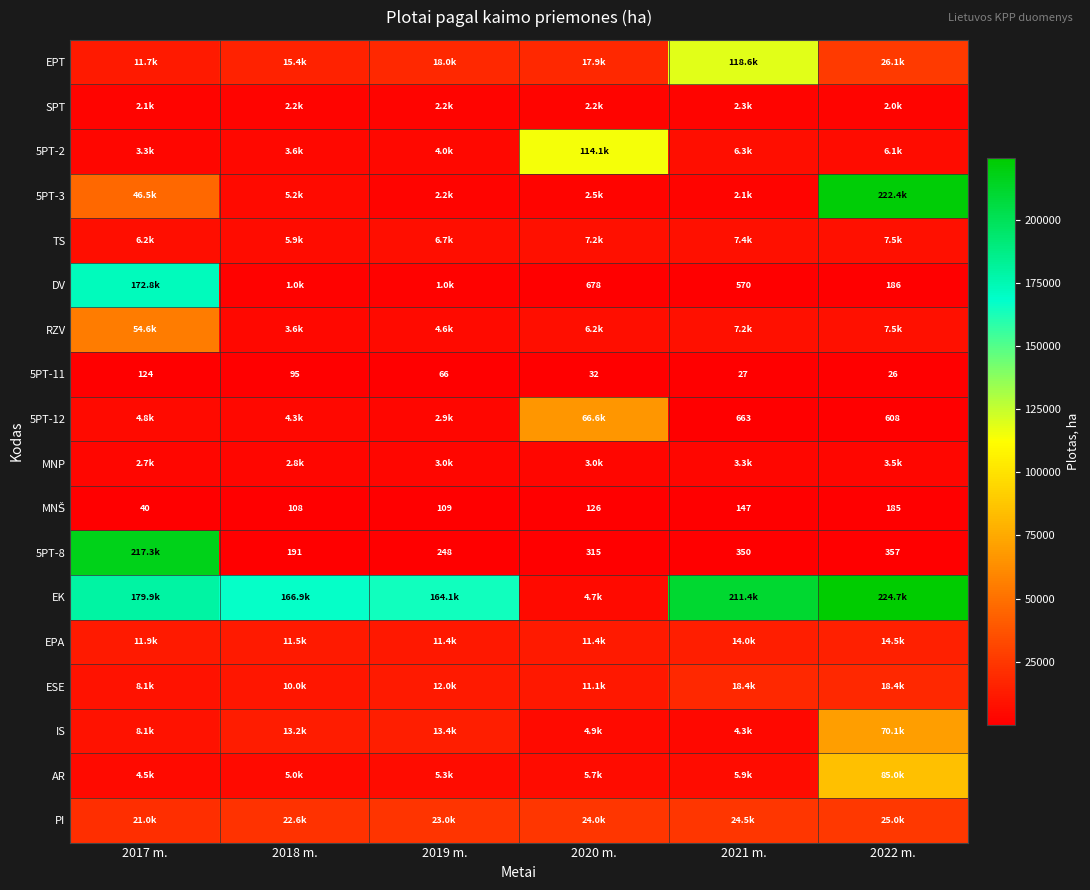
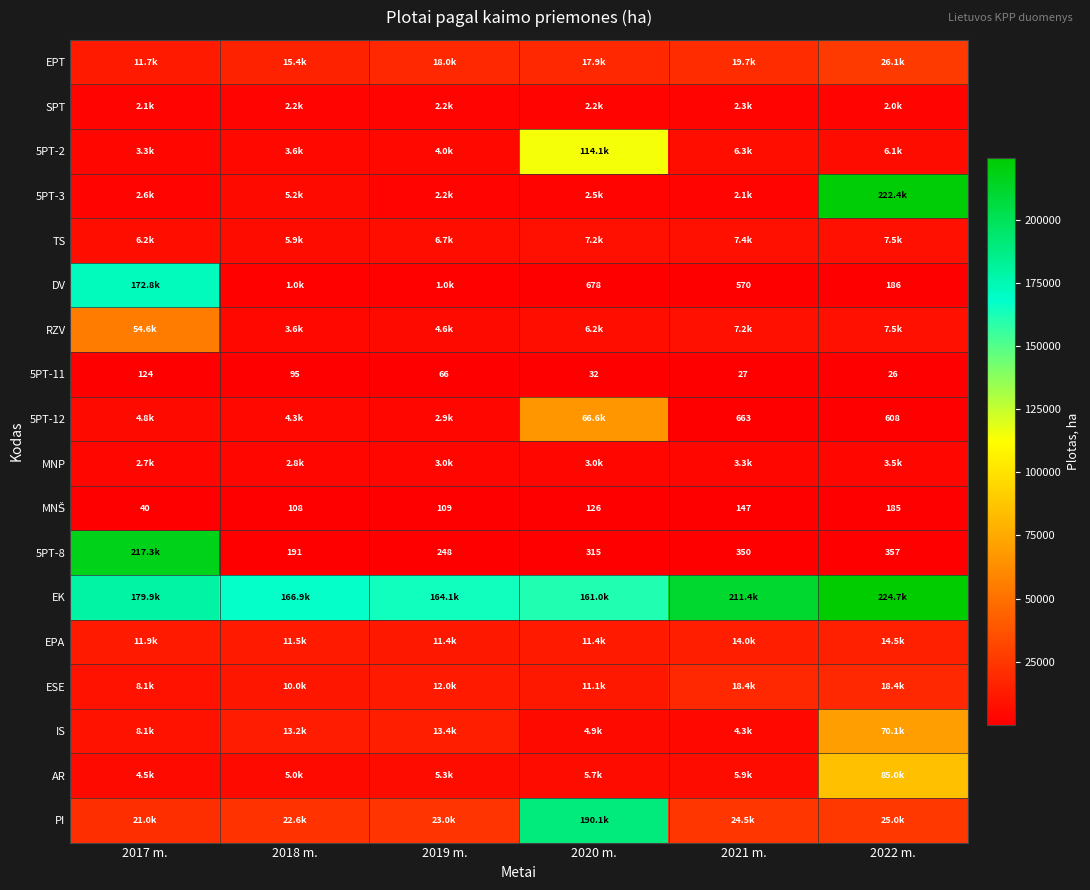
  {
    "EPT": {
      "2017 m.": "11.7k",
      "2018 m.": "15.4k",
      "2019 m.": "18.0k",
      "2020 m.": "17.9k",
-     "2021 m.": "118.6k",
+     "2021 m.": "19.7k",
      "2022 m.": "26.1k"
    },
    "SPT": {
      "2017 m.": "2.1k",
      "2018 m.": "2.2k",
      "2019 m.": "2.2k",
      "2020 m.": "2.2k",
      "2021 m.": "2.3k",
      "2022 m.": "2.0k"
    },
    "5PT-2": {
      "2017 m.": "3.3k",
      "2018 m.": "3.6k",
      "2019 m.": "4.0k",
      "2020 m.": "114.1k",
      "2021 m.": "6.3k",
      "2022 m.": "6.1k"
    },
    "5PT-3": {
-     "2017 m.": "46.5k",
+     "2017 m.": "2.6k",
      "2018 m.": "5.2k",
      "2019 m.": "2.2k",
      "2020 m.": "2.5k",
      "2021 m.": "2.1k",
      "2022 m.": "222.4k"
    },
    "TS": {
      "2017 m.": "6.2k",
      "2018 m.": "5.9k",
      "2019 m.": "6.7k",
      "2020 m.": "7.2k",
      "2021 m.": "7.4k",
      "2022 m.": "7.5k"
    },
    "DV": {
      "2017 m.": "172.8k",
      "2018 m.": "1.0k",
      "2019 m.": "1.0k",
      "2020 m.": "678",
      "2021 m.": "570",
      "2022 m.": "186"
    },
    "RZV": {
      "2017 m.": "54.6k",
      "2018 m.": "3.6k",
      "2019 m.": "4.6k",
      "2020 m.": "6.2k",
      "2021 m.": "7.2k",
      "2022 m.": "7.5k"
    },
    "5PT-11": {
      "2017 m.": "124",
      "2018 m.": "95",
      "2019 m.": "66",
      "2020 m.": "32",
      "2021 m.": "27",
      "2022 m.": "26"
    },
    "5PT-12": {
      "2017 m.": "4.8k",
      "2018 m.": "4.3k",
      "2019 m.": "2.9k",
      "2020 m.": "66.6k",
      "2021 m.": "663",
      "2022 m.": "608"
    },
    "MNP": {
      "2017 m.": "2.7k",
      "2018 m.": "2.8k",
      "2019 m.": "3.0k",
      "2020 m.": "3.0k",
      "2021 m.": "3.3k",
      "2022 m.": "3.5k"
    },
    "MNŠ": {
      "2017 m.": "40",
      "2018 m.": "108",
      "2019 m.": "109",
      "2020 m.": "126",
      "2021 m.": "147",
      "2022 m.": "185"
    },
    "5PT-8": {
      "2017 m.": "217.3k",
      "2018 m.": "191",
      "2019 m.": "248",
      "2020 m.": "315",
      "2021 m.": "350",
      "2022 m.": "357"
    },
    "EK": {
      "2017 m.": "179.9k",
      "2018 m.": "166.9k",
      "2019 m.": "164.1k",
-     "2020 m.": "4.7k",
+     "2020 m.": "161.0k",
      "2021 m.": "211.4k",
      "2022 m.": "224.7k"
    },
    "EPA": {
      "2017 m.": "11.9k",
      "2018 m.": "11.5k",
      "2019 m.": "11.4k",
      "2020 m.": "11.4k",
      "2021 m.": "14.0k",
      "2022 m.": "14.5k"
    },
    "ESE": {
      "2017 m.": "8.1k",
      "2018 m.": "10.0k",
      "2019 m.": "12.0k",
      "2020 m.": "11.1k",
      "2021 m.": "18.4k",
      "2022 m.": "18.4k"
    },
    "IS": {
      "2017 m.": "8.1k",
      "2018 m.": "13.2k",
      "2019 m.": "13.4k",
      "2020 m.": "4.9k",
      "2021 m.": "4.3k",
      "2022 m.": "70.1k"
    },
    "AR": {
      "2017 m.": "4.5k",
      "2018 m.": "5.0k",
      "2019 m.": "5.3k",
      "2020 m.": "5.7k",
      "2021 m.": "5.9k",
      "2022 m.": "85.0k"
    },
    "PI": {
      "2017 m.": "21.0k",
      "2018 m.": "22.6k",
      "2019 m.": "23.0k",
-     "2020 m.": "24.0k",
+     "2020 m.": "190.1k",
      "2021 m.": "24.5k",
      "2022 m.": "25.0k"
    }
  }
